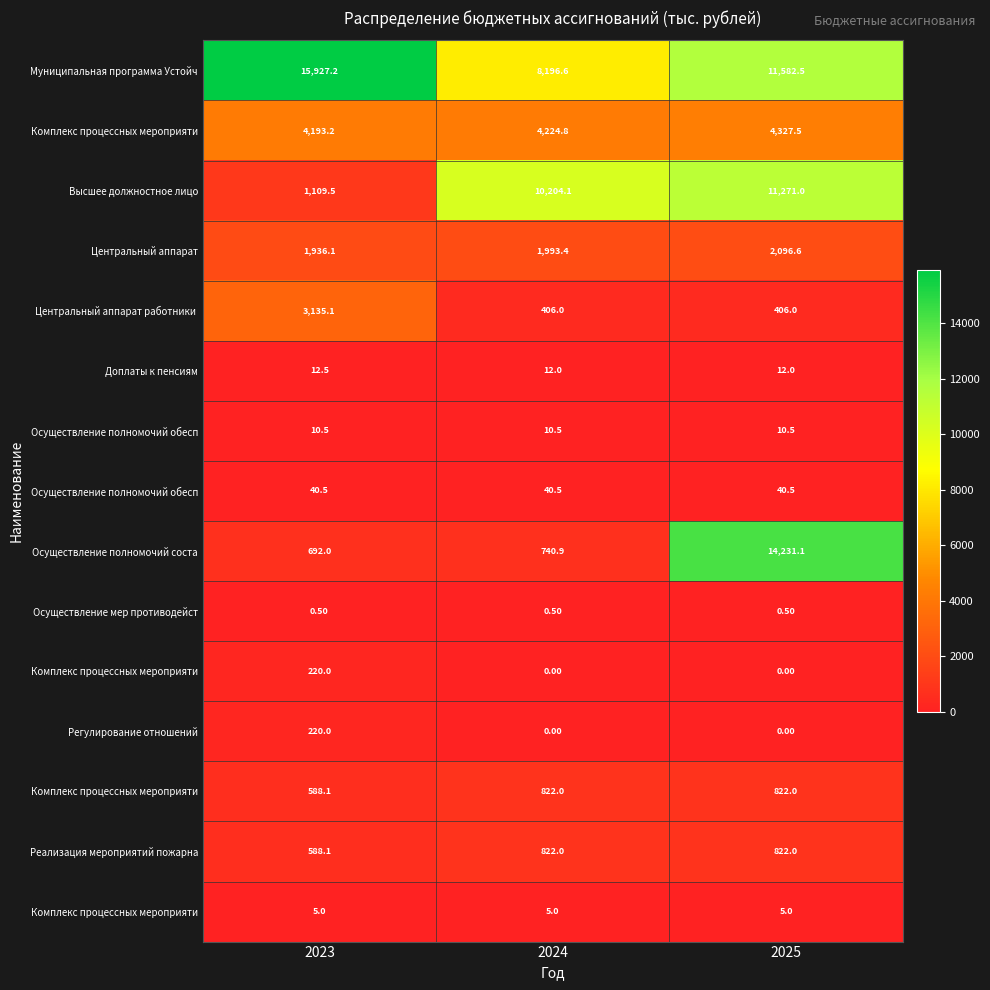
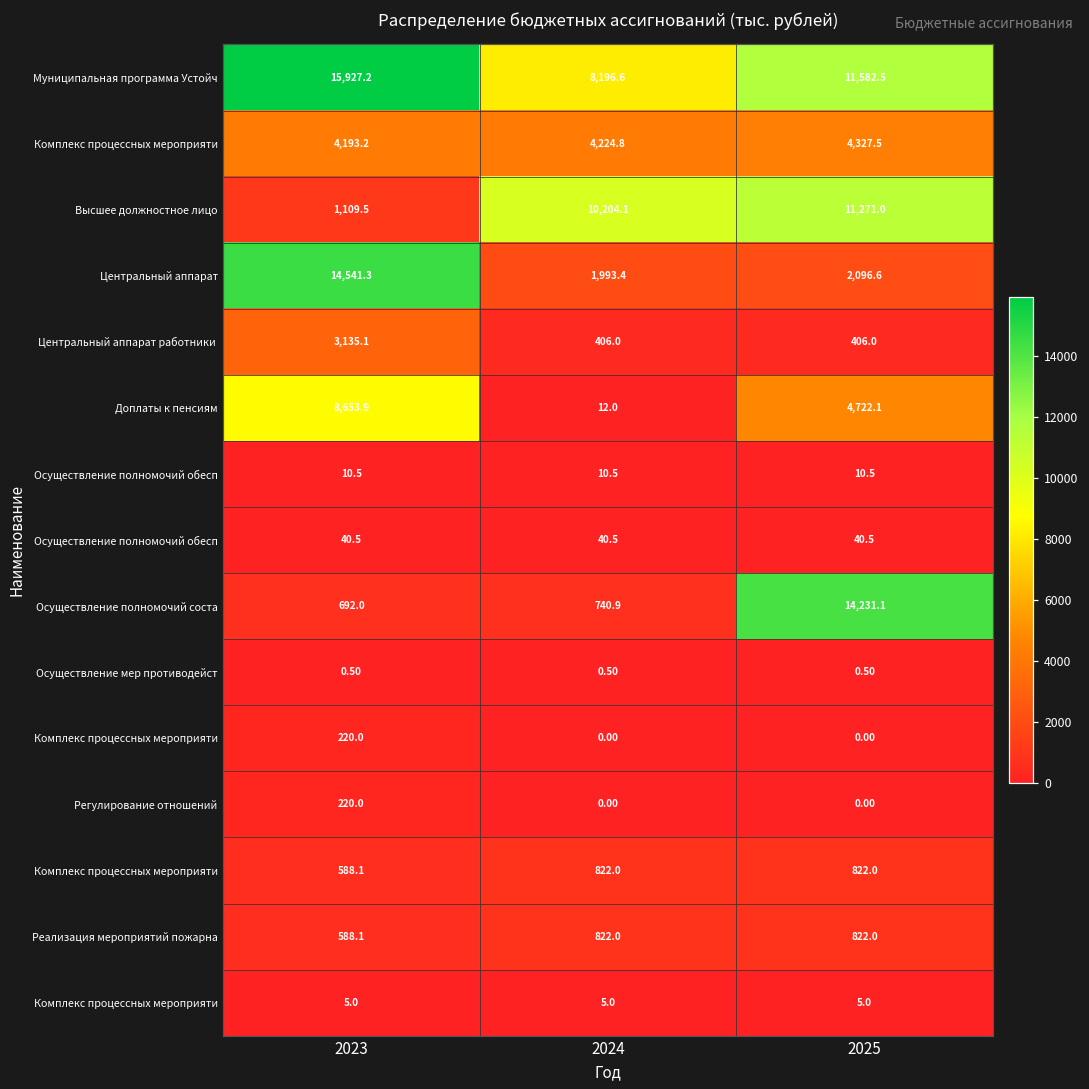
  {
    "Муниципальная программа Устойч": {
      "2023": "15,927.2",
      "2024": "8,196.6",
      "2025": "11,582.5"
    },
    "Высшее должностное лицо": {
      "2023": "1,109.5",
      "2024": "10,204.1",
      "2025": "11,271.0"
    },
    "Центральный аппарат": {
-     "2023": "1,936.1",
+     "2023": "14,541.3",
      "2024": "1,993.4",
      "2025": "2,096.6"
    },
    "Центральный аппарат работники": {
      "2023": "3,135.1",
      "2024": "406.0",
      "2025": "406.0"
    },
    "Доплаты к пенсиям": {
-     "2023": "12.5",
+     "2023": "8,653.9",
      "2024": "12.0",
-     "2025": "12.0"
+     "2025": "4,722.1"
    },
    "Осуществление полномочий соста": {
      "2023": "692.0",
      "2024": "740.9",
      "2025": "14,231.1"
    },
    "Осуществление мер противодейст": {
      "2023": "0.50",
      "2024": "0.50",
      "2025": "0.50"
    },
    "Регулирование отношений": {
      "2023": "220.0",
      "2024": "0.00",
      "2025": "0.00"
    },
    "Реализация мероприятий пожарна": {
      "2023": "588.1",
      "2024": "822.0",
      "2025": "822.0"
    }
  }
